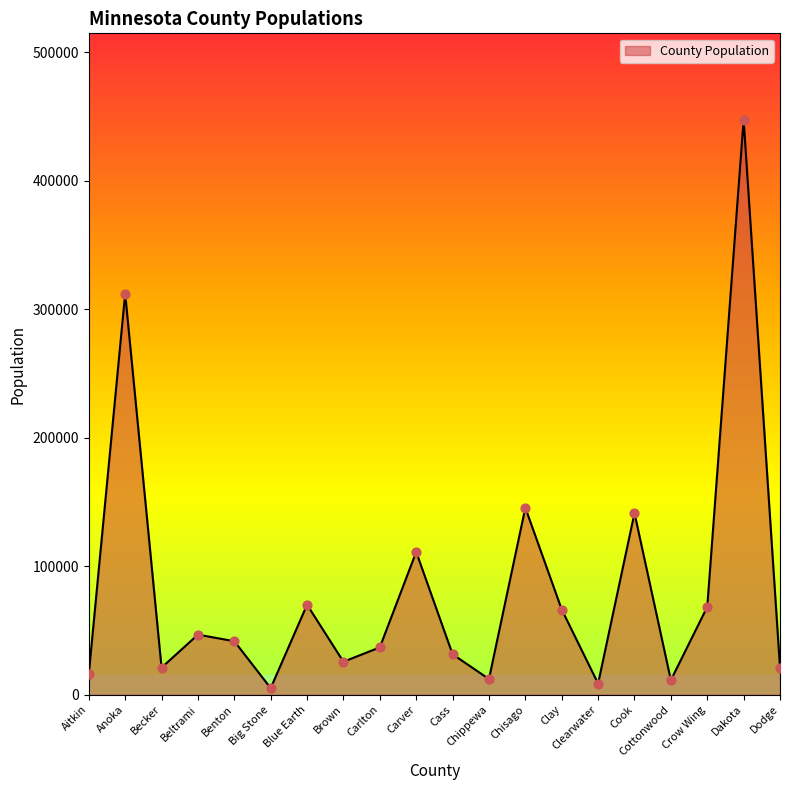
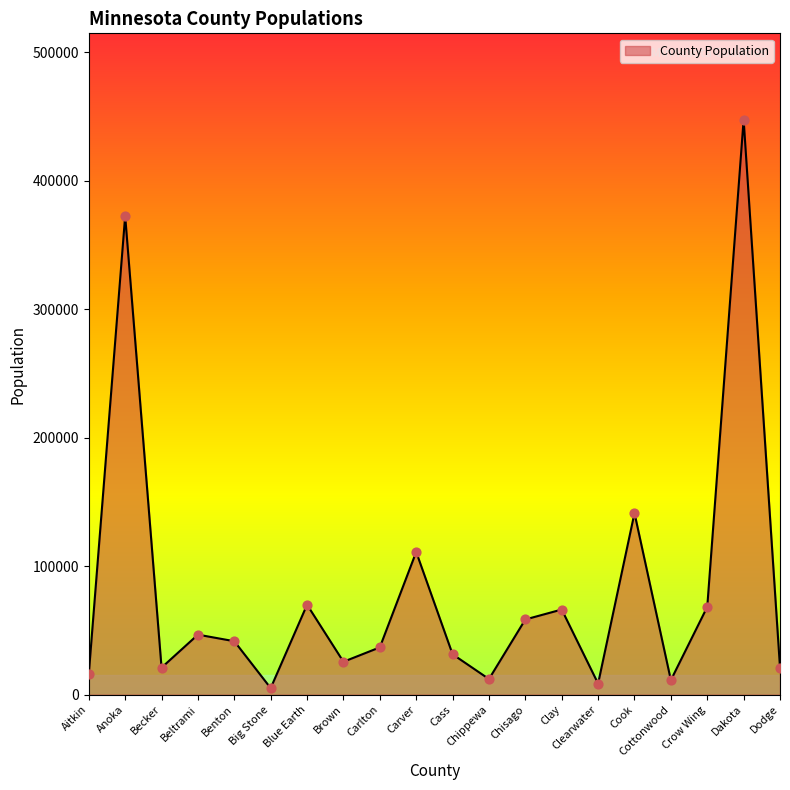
  {
    "Aitkin": 16000,
-   "Anoka": 312000,
+   "Anoka": 372000,
    "Becker": 21000,
    "Beltrami": 47000,
    "Benton": 42000,
    "Blue Earth": 70000,
    "Brown": 26000,
    "Carlton": 37000,
    "Carver": 111000,
    "Cass": 31000,
-   "Chisago": 145000,
+   "Chisago": 59000,
    "Clay": 66000,
    "Cook": 141000,
    "Crow Wing": 68000,
    "Dakota": 447000,
    "Dodge": 21000
  }
